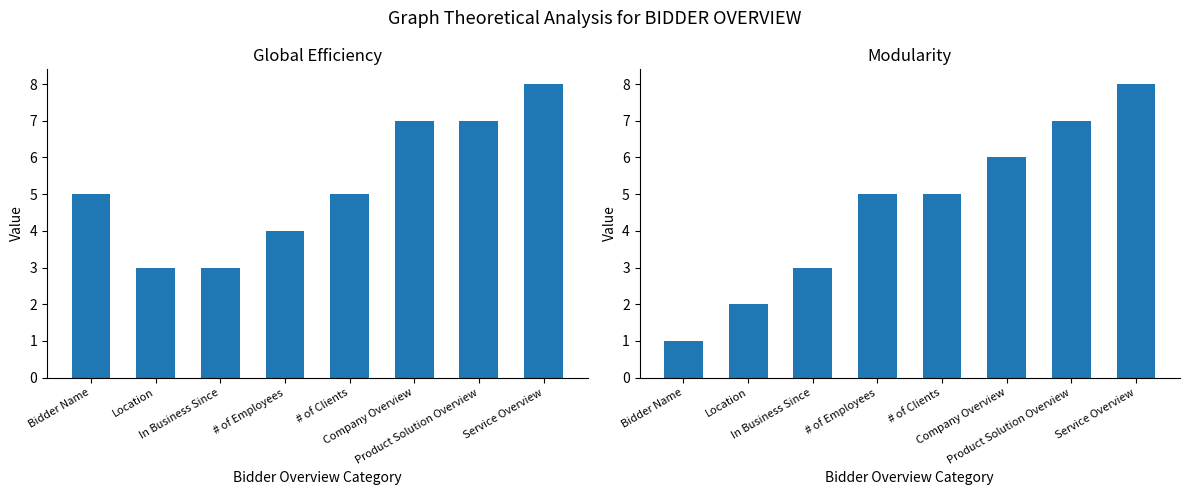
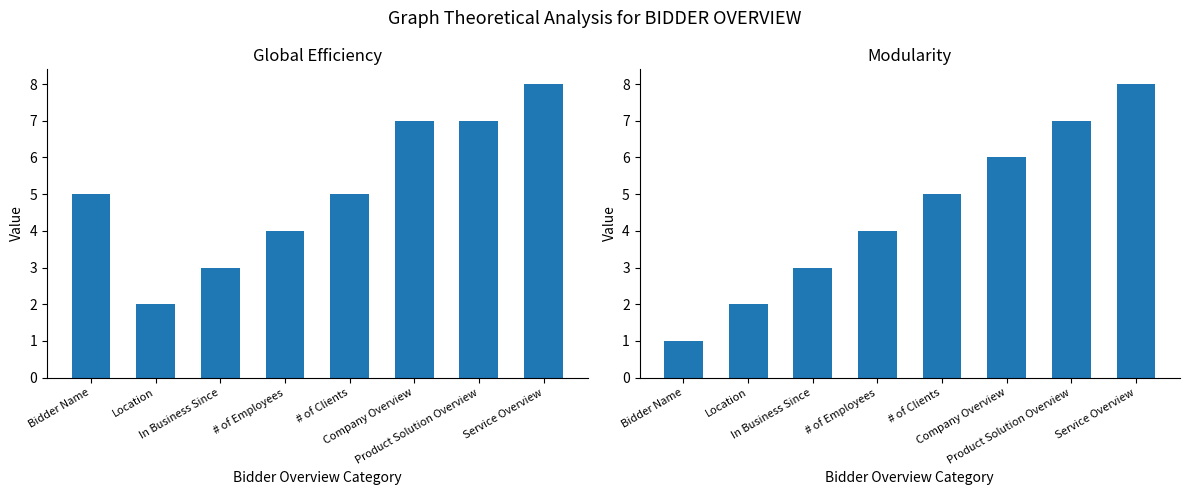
  {
    "Global Efficiency": {
      "Bidder Name": 5,
-     "Location": 3,
+     "Location": 2,
      "In Business Since": 3,
      "# of Employees": 4,
      "# of Clients": 5,
      "Company Overview": 7,
      "Product Solution Overview": 7,
      "Service Overview": 8
    },
    "Modularity": {
      "Bidder Name": 1,
      "Location": 2,
      "In Business Since": 3,
-     "# of Employees": 5,
+     "# of Employees": 4,
      "# of Clients": 5,
      "Company Overview": 6,
      "Product Solution Overview": 7,
      "Service Overview": 8
    }
  }
